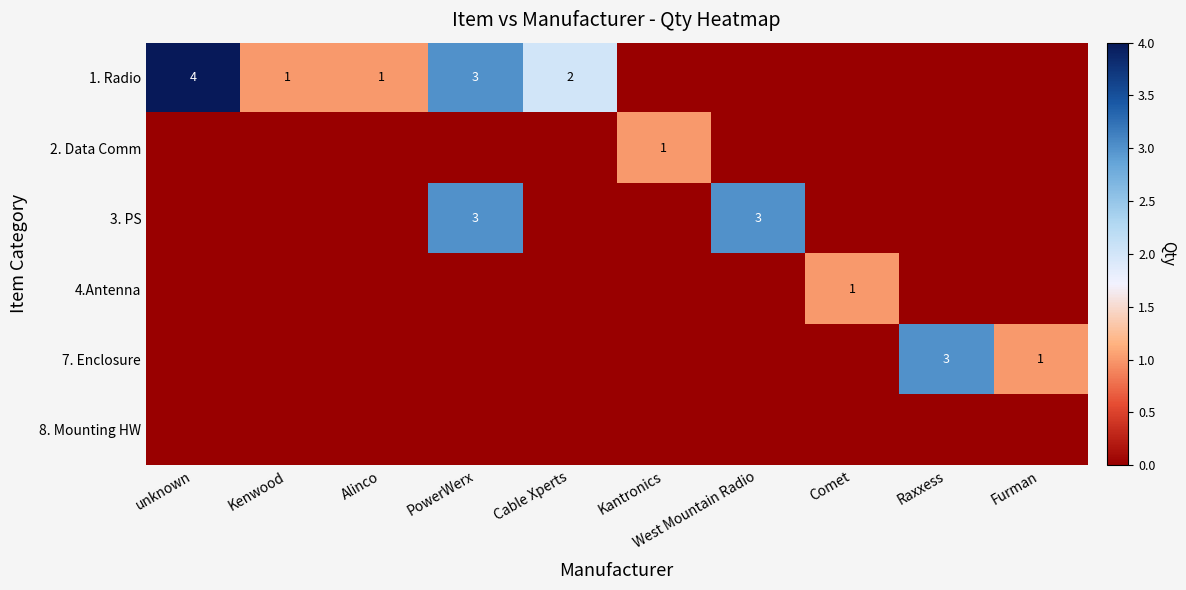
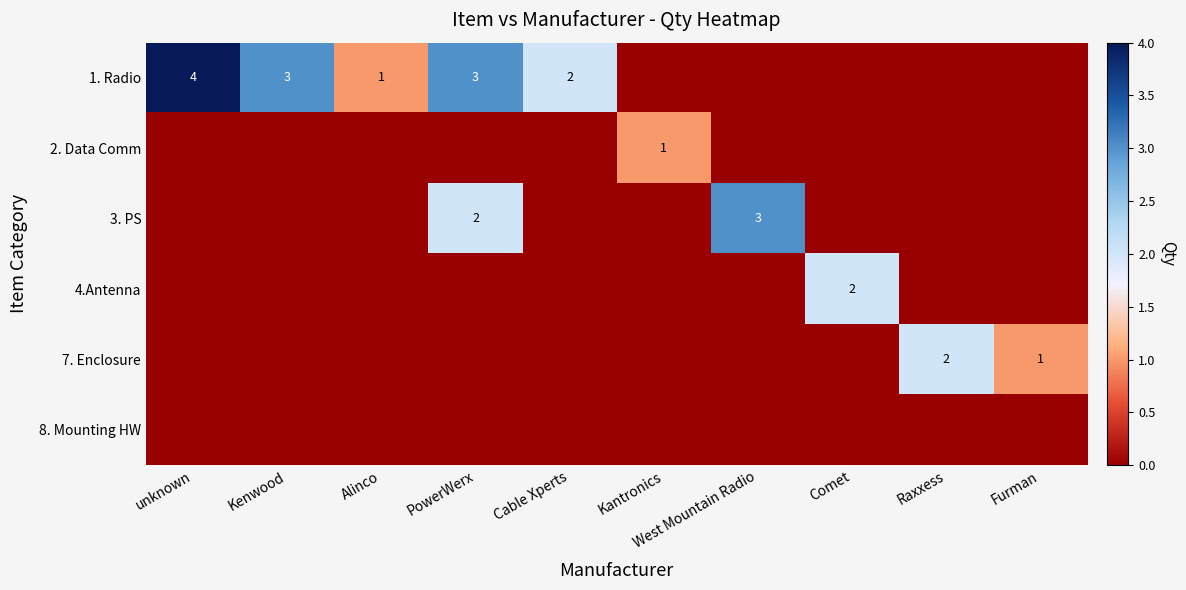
  {
    "1. Radio": {
      "unknown": 4,
-     "Kenwood": 1,
+     "Kenwood": 3,
      "Alinco": 1,
      "PowerWerx": 3,
      "Cable Xperts": 2
    },
    "2. Data Comm": {
      "Kantronics": 1
    },
    "3. PS": {
-     "PowerWerx": 3,
+     "PowerWerx": 2,
      "West Mountain Radio": 3
    },
    "4.Antenna": {
-     "Comet": 1
+     "Comet": 2
    },
    "7. Enclosure": {
-     "Raxxess": 3,
+     "Raxxess": 2,
      "Furman": 1
    }
  }
